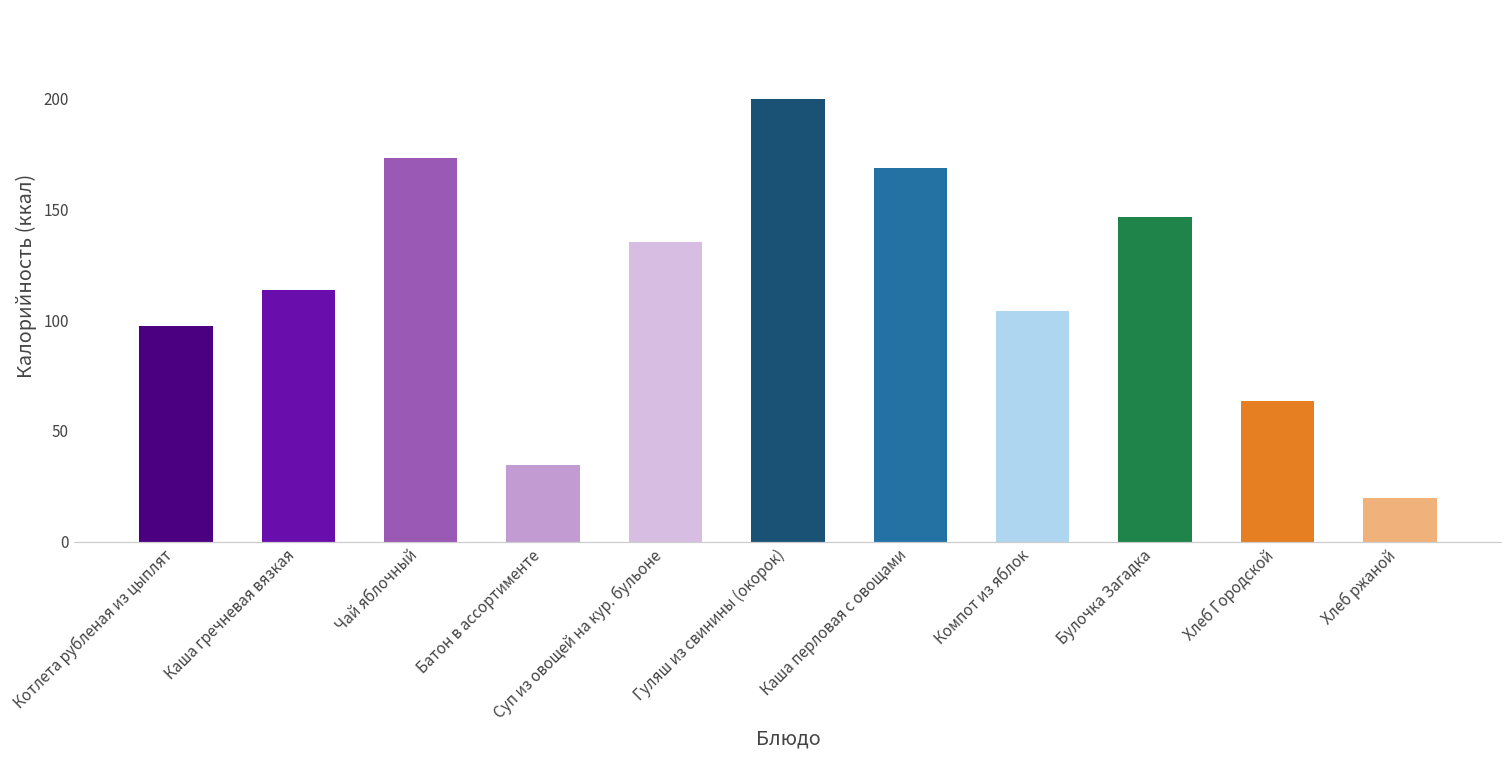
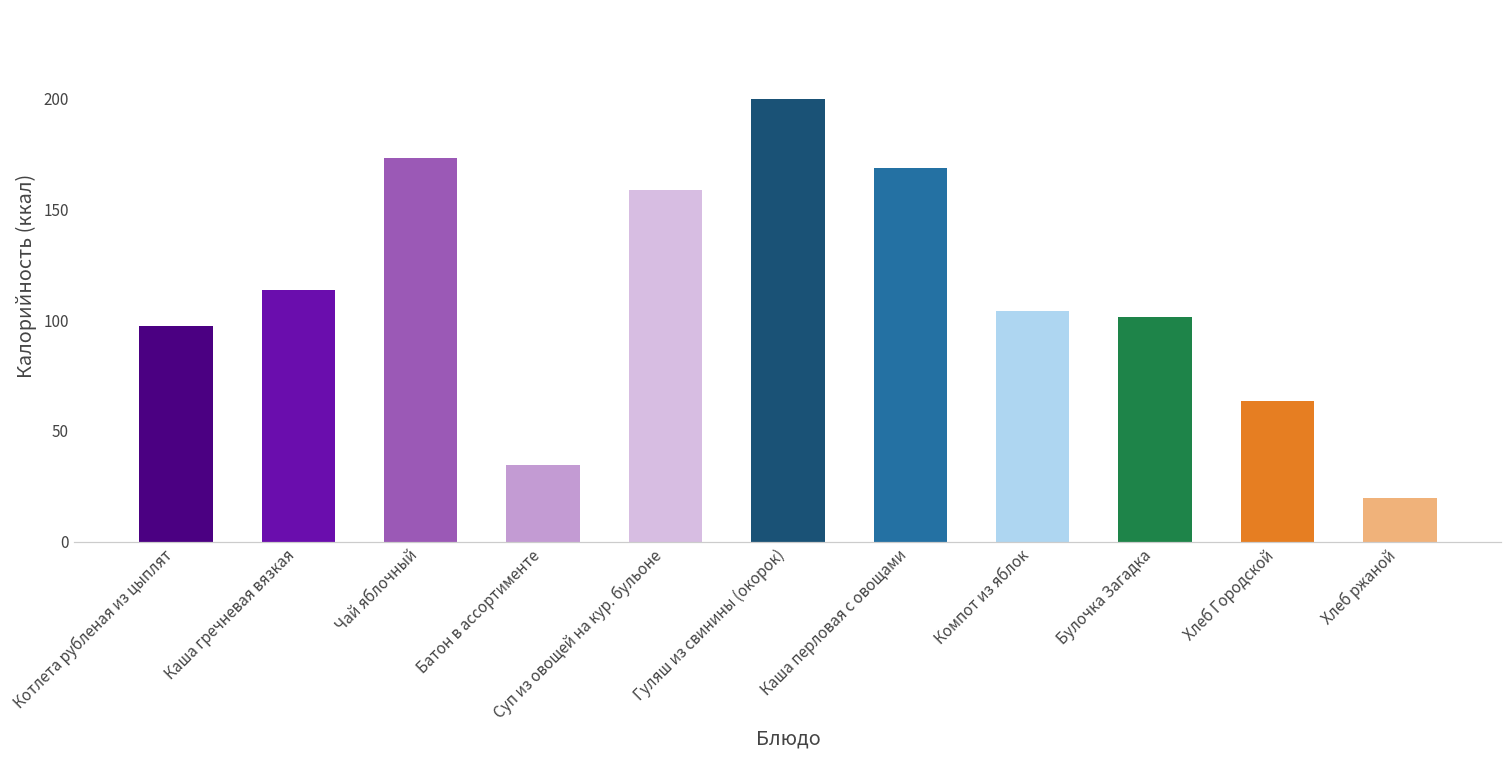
  {
    "Котлета рубленая из цыплят": 97,
    "Каша гречневая вязкая": 114,
    "Чай яблочный": 173,
    "Батон в ассортименте": 35,
-   "Суп из овощей на кур. бульоне": 135,
+   "Суп из овощей на кур. бульоне": 159,
    "Гуляш из свинины (окорок)": 200,
    "Каша перловая с овощами": 169,
    "Компот из яблок": 104,
-   "Булочка Загадка": 147,
+   "Булочка Загадка": 101,
    "Хлеб Городской": 63,
    "Хлеб ржаной": 20
  }
